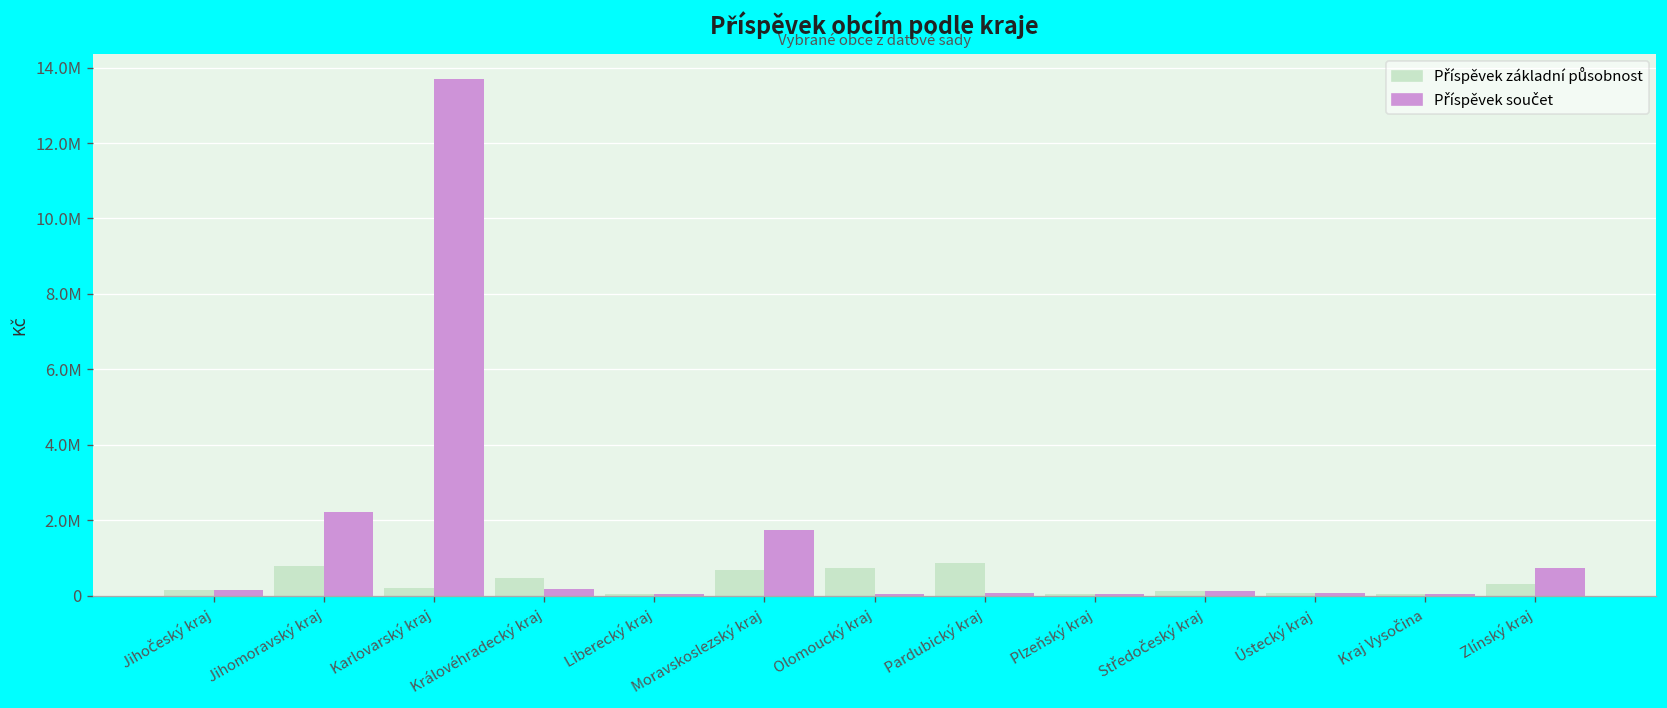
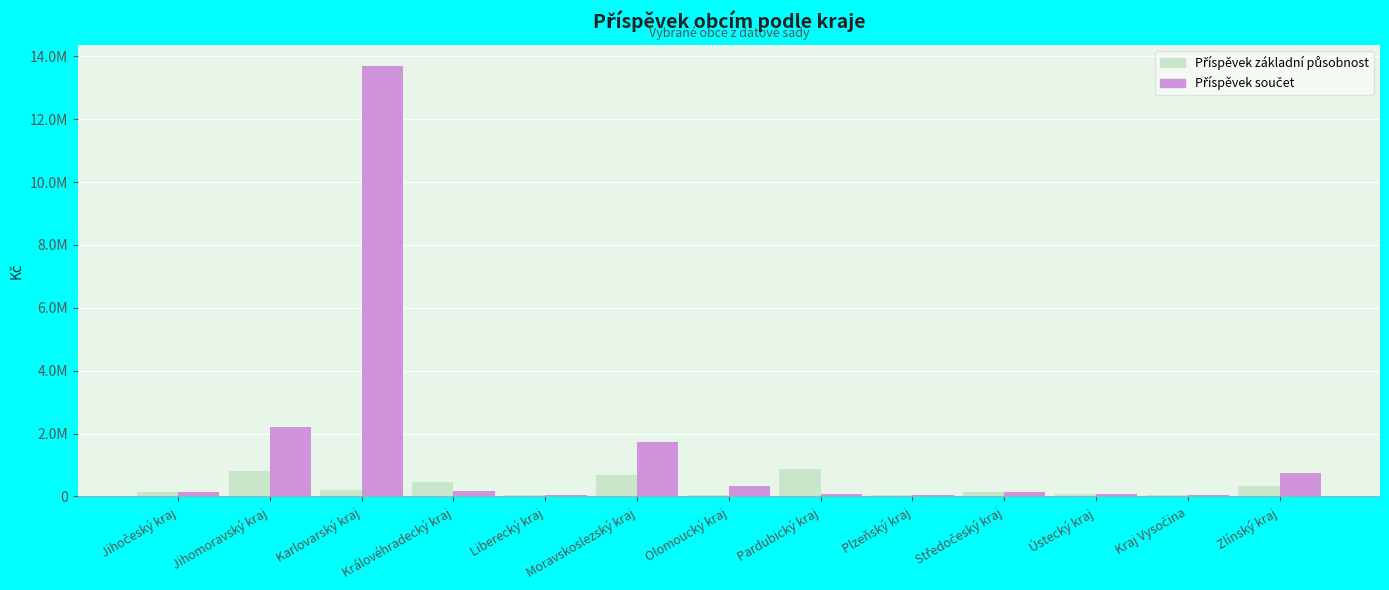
  {
    "Příspěvek základní působnost": {
      "Jihočeský kraj": 200000,
      "Jihomoravský kraj": 800000,
      "Karlovarský kraj": 200000,
      "Královéhradecký kraj": 500000,
      "Moravskoslezský kraj": 700000,
-     "Olomoucký kraj": 700000,
+     "Olomoucký kraj": 100000,
      "Pardubický kraj": 900000,
      "Středočeský kraj": 100000,
      "Zlínský kraj": 300000
    },
    "Příspěvek součet": {
      "Jihočeský kraj": 200000,
      "Jihomoravský kraj": 2200000,
      "Karlovarský kraj": 13700000,
      "Královéhradecký kraj": 200000,
      "Moravskoslezský kraj": 1700000,
-     "Olomoucký kraj": 100000,
+     "Olomoucký kraj": 300000,
      "Pardubický kraj": 100000,
      "Středočeský kraj": 100000,
      "Zlínský kraj": 700000
    }
  }
